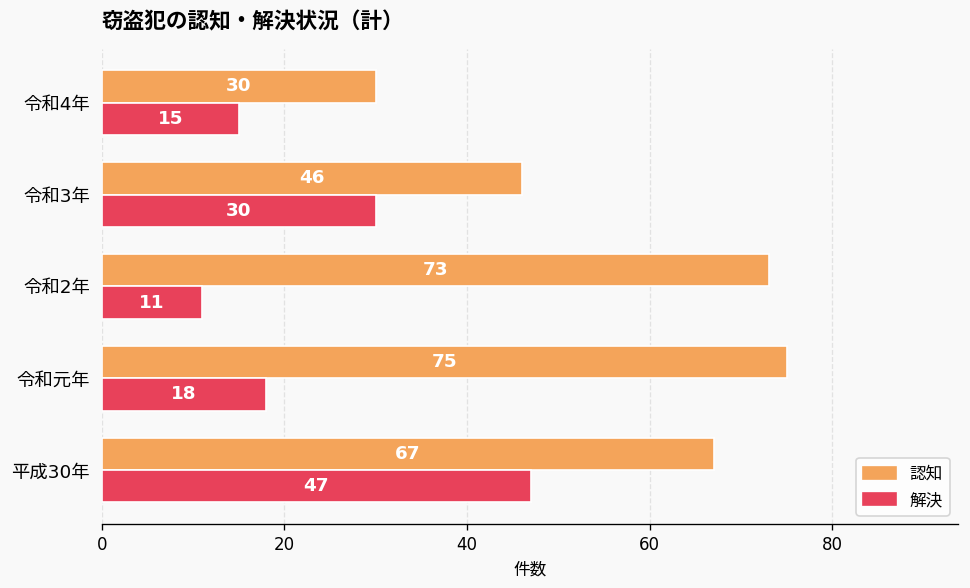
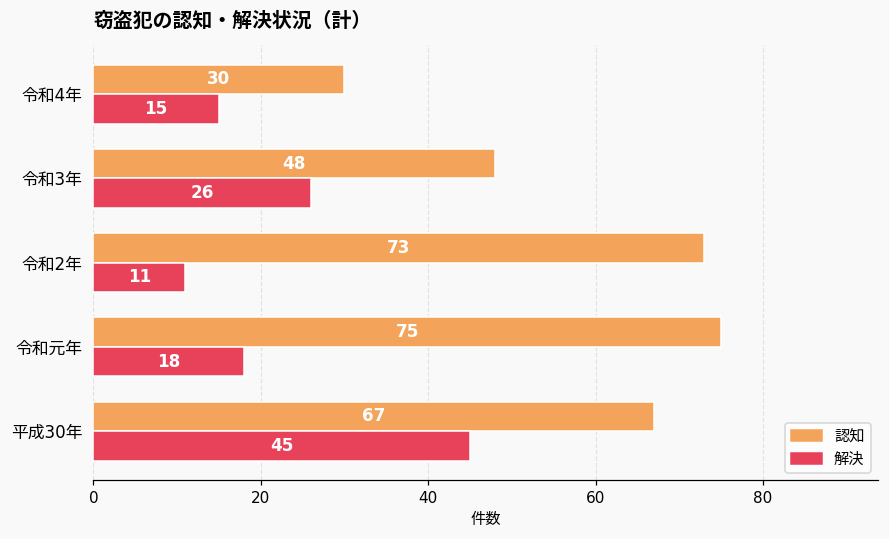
  {
    "認知": {
      "令和4年": 30,
-     "令和3年": 46,
+     "令和3年": 48,
      "令和2年": 73,
      "令和元年": 75,
      "平成30年": 67
    },
    "解決": {
      "令和4年": 15,
-     "令和3年": 30,
+     "令和3年": 26,
      "令和2年": 11,
      "令和元年": 18,
-     "平成30年": 47
+     "平成30年": 45
    }
  }
